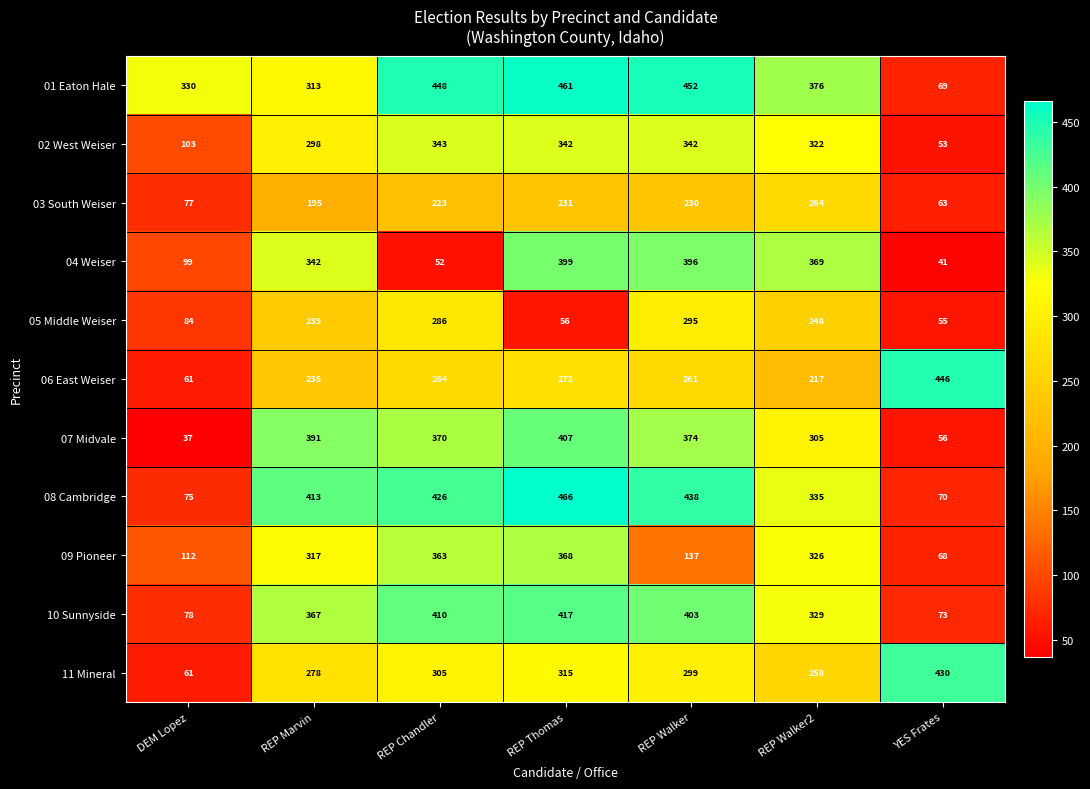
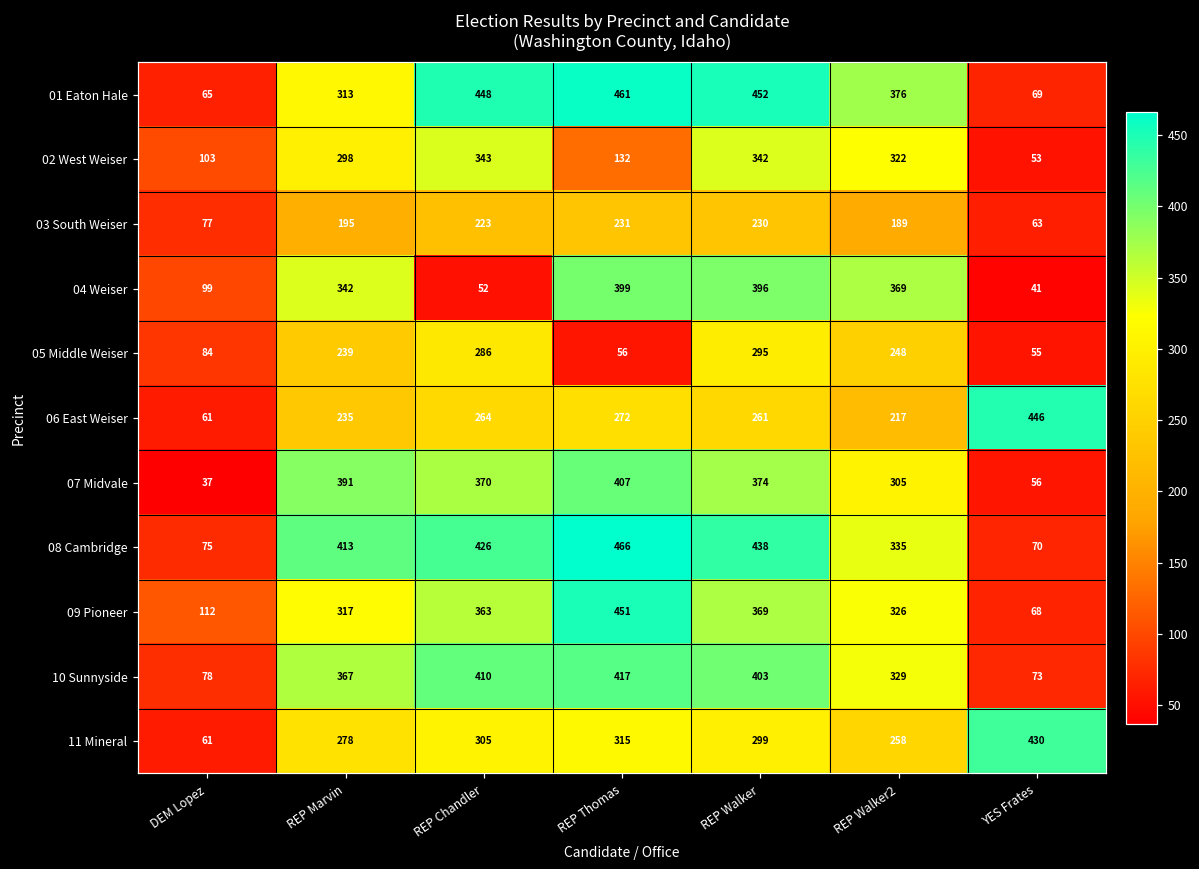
  {
    "01 Eaton Hale": {
-     "DEM Lopez": 330,
+     "DEM Lopez": 65,
      "REP Marvin": 313,
      "REP Chandler": 448,
      "REP Thomas": 461,
      "REP Walker": 452,
      "REP Walker2": 376,
      "YES Frates": 69
    },
    "02 West Weiser": {
      "DEM Lopez": 103,
      "REP Marvin": 298,
      "REP Chandler": 343,
-     "REP Thomas": 342,
+     "REP Thomas": 132,
      "REP Walker": 342,
      "REP Walker2": 322,
      "YES Frates": 53
    },
    "03 South Weiser": {
      "DEM Lopez": 77,
      "REP Marvin": 195,
      "REP Chandler": 223,
      "REP Thomas": 231,
      "REP Walker": 230,
-     "REP Walker2": 264,
+     "REP Walker2": 189,
      "YES Frates": 63
    },
    "04 Weiser": {
      "DEM Lopez": 99,
      "REP Marvin": 342,
      "REP Chandler": 52,
      "REP Thomas": 399,
      "REP Walker": 396,
      "REP Walker2": 369,
      "YES Frates": 41
    },
    "05 Middle Weiser": {
      "DEM Lopez": 84,
      "REP Marvin": 239,
      "REP Chandler": 286,
      "REP Thomas": 56,
      "REP Walker": 295,
      "REP Walker2": 248,
      "YES Frates": 55
    },
    "06 East Weiser": {
      "DEM Lopez": 61,
      "REP Marvin": 235,
      "REP Chandler": 264,
      "REP Thomas": 272,
      "REP Walker": 261,
      "REP Walker2": 217,
      "YES Frates": 446
    },
    "07 Midvale": {
      "DEM Lopez": 37,
      "REP Marvin": 391,
      "REP Chandler": 370,
      "REP Thomas": 407,
      "REP Walker": 374,
      "REP Walker2": 305,
      "YES Frates": 56
    },
    "08 Cambridge": {
      "DEM Lopez": 75,
      "REP Marvin": 413,
      "REP Chandler": 426,
      "REP Thomas": 466,
      "REP Walker": 438,
      "REP Walker2": 335,
      "YES Frates": 70
    },
    "09 Pioneer": {
      "DEM Lopez": 112,
      "REP Marvin": 317,
      "REP Chandler": 363,
-     "REP Thomas": 368,
-     "REP Walker": 137,
+     "REP Thomas": 451,
+     "REP Walker": 369,
      "REP Walker2": 326,
      "YES Frates": 68
    },
    "10 Sunnyside": {
      "DEM Lopez": 78,
      "REP Marvin": 367,
      "REP Chandler": 410,
      "REP Thomas": 417,
      "REP Walker": 403,
      "REP Walker2": 329,
      "YES Frates": 73
    },
    "11 Mineral": {
      "DEM Lopez": 61,
      "REP Marvin": 278,
      "REP Chandler": 305,
      "REP Thomas": 315,
      "REP Walker": 299,
      "REP Walker2": 258,
      "YES Frates": 430
    }
  }
